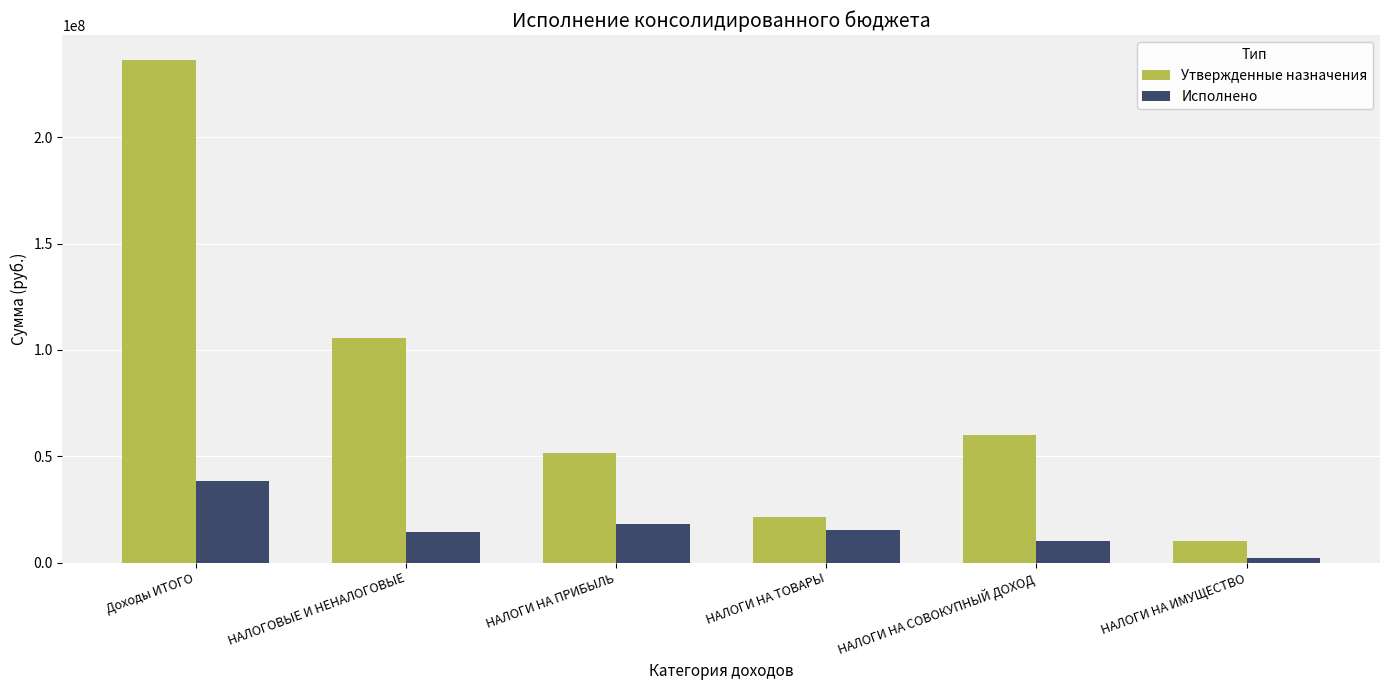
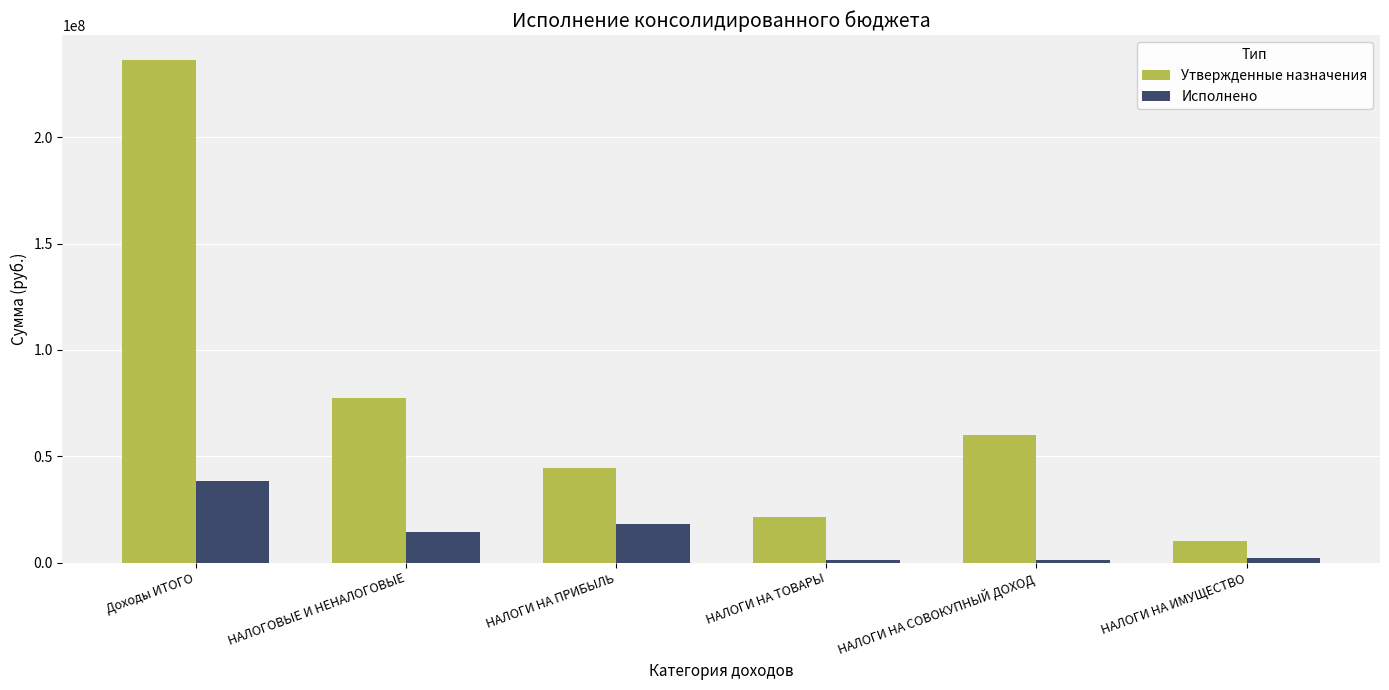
  {
    "Утвержденные назначения": {
      "Доходы ИТОГО": 236000000,
-     "НАЛОГОВЫЕ И НЕНАЛОГОВЫЕ": 106000000,
-     "НАЛОГИ НА ПРИБЫЛЬ": 51000000,
+     "НАЛОГОВЫЕ И НЕНАЛОГОВЫЕ": 77000000,
+     "НАЛОГИ НА ПРИБЫЛЬ": 44000000,
      "НАЛОГИ НА ТОВАРЫ": 21000000,
      "НАЛОГИ НА СОВОКУПНЫЙ ДОХОД": 60000000,
      "НАЛОГИ НА ИМУЩЕСТВО": 10000000
    },
    "Исполнено": {
      "Доходы ИТОГО": 38000000,
      "НАЛОГОВЫЕ И НЕНАЛОГОВЫЕ": 14000000,
      "НАЛОГИ НА ПРИБЫЛЬ": 18000000,
-     "НАЛОГИ НА ТОВАРЫ": 15000000,
-     "НАЛОГИ НА СОВОКУПНЫЙ ДОХОД": 10000000,
+     "НАЛОГИ НА ТОВАРЫ": 1000000,
+     "НАЛОГИ НА СОВОКУПНЫЙ ДОХОД": 1000000,
      "НАЛОГИ НА ИМУЩЕСТВО": 2000000
    }
  }
